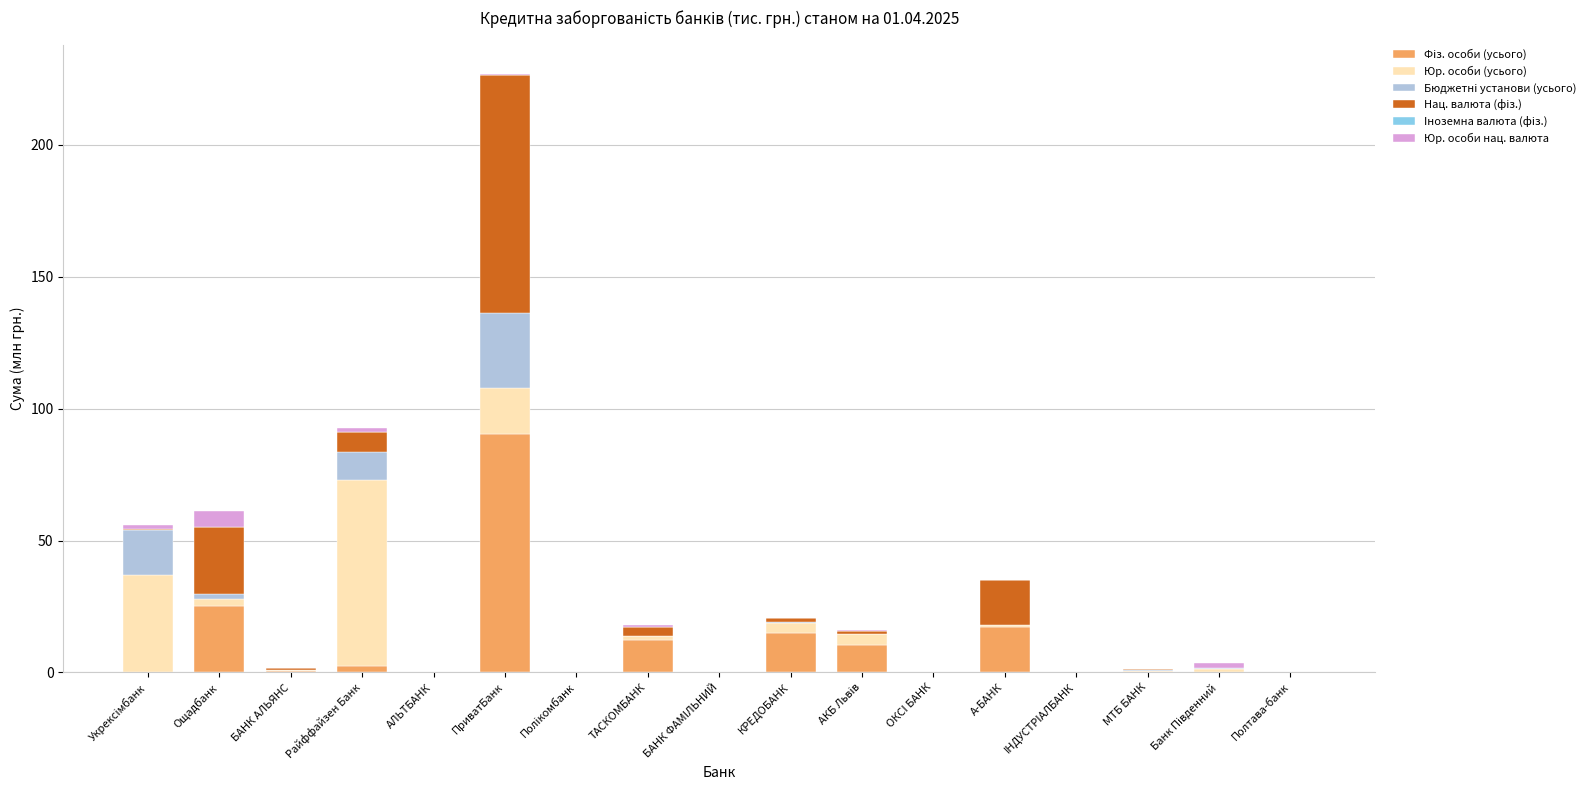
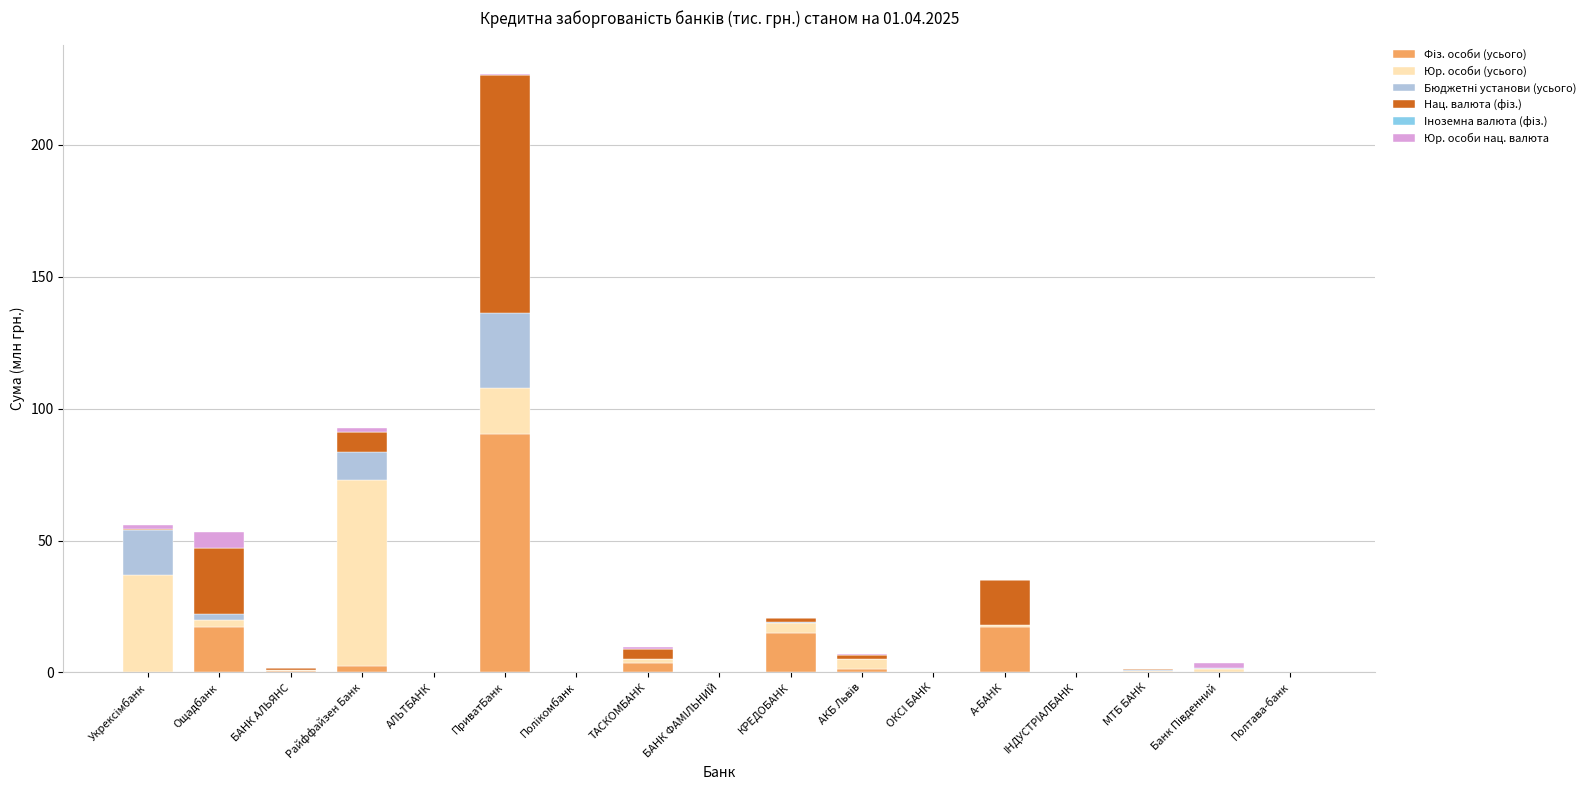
  {
    "Фіз. особи (усього)": {
-     "Ощадбанк": 25,
+     "Ощадбанк": 17,
      "Райффайзен Банк": 3,
      "ПриватБанк": 90,
-     "ТАСКОМБАНК": 12,
+     "ТАСКОМБАНК": 4,
      "БАНК ФАМІЛЬНИЙ": 0,
      "КРЕДОБАНК": 15,
-     "АКБ Львів": 11,
+     "АКБ Львів": 1,
      "А-БАНК": 17
    },
    "Юр. особи (усього)": {
      "Укрексімбанк": 37,
      "Ощадбанк": 3,
      "Райффайзен Банк": 70,
      "ПриватБанк": 18,
      "ТАСКОМБАНК": 2,
      "БАНК ФАМІЛЬНИЙ": 0,
      "КРЕДОБАНК": 4,
      "АКБ Львів": 4,
      "Банк Південний": 1
    }
  }
